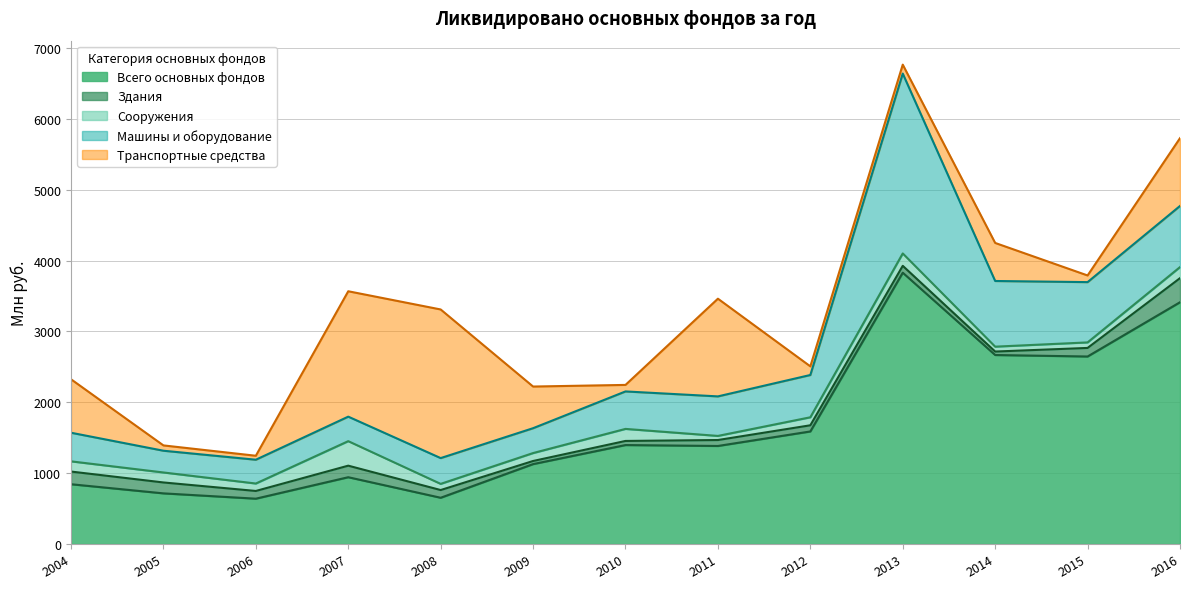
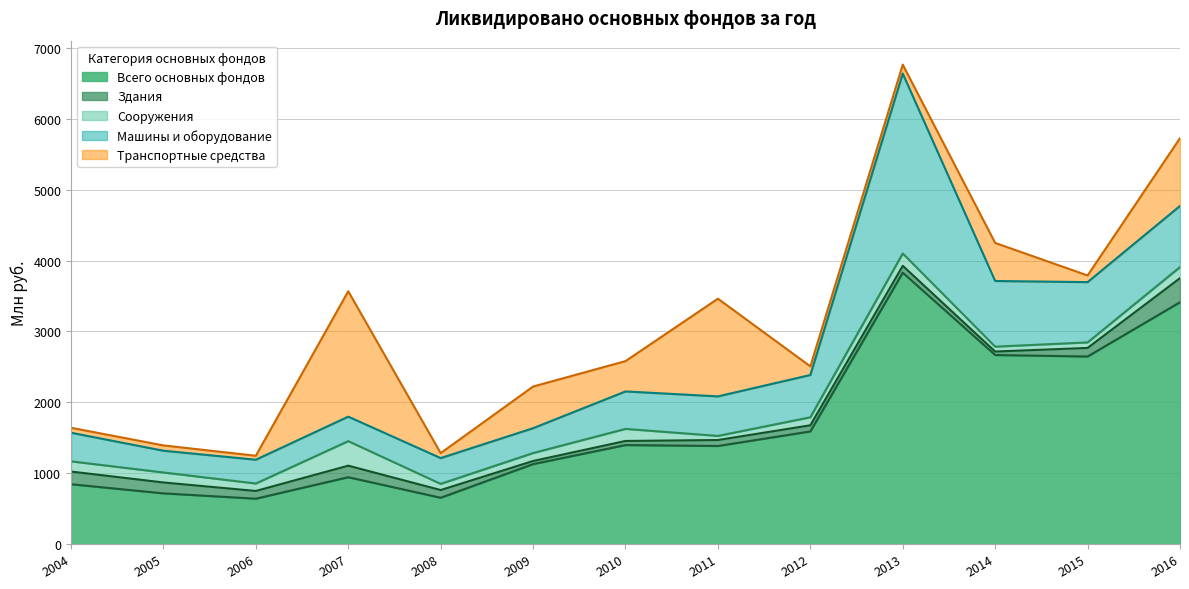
  {
    "Транспортные средства": {
-     "2004": 800,
+     "2004": 100,
      "2005": 100,
      "2006": 100,
      "2007": 1800,
-     "2008": 2100,
+     "2008": 100,
      "2009": 600,
-     "2010": 100,
+     "2010": 400,
      "2011": 1400,
      "2012": 100,
      "2013": 100,
      "2014": 500,
      "2015": 100,
      "2016": 1000
    }
  }
